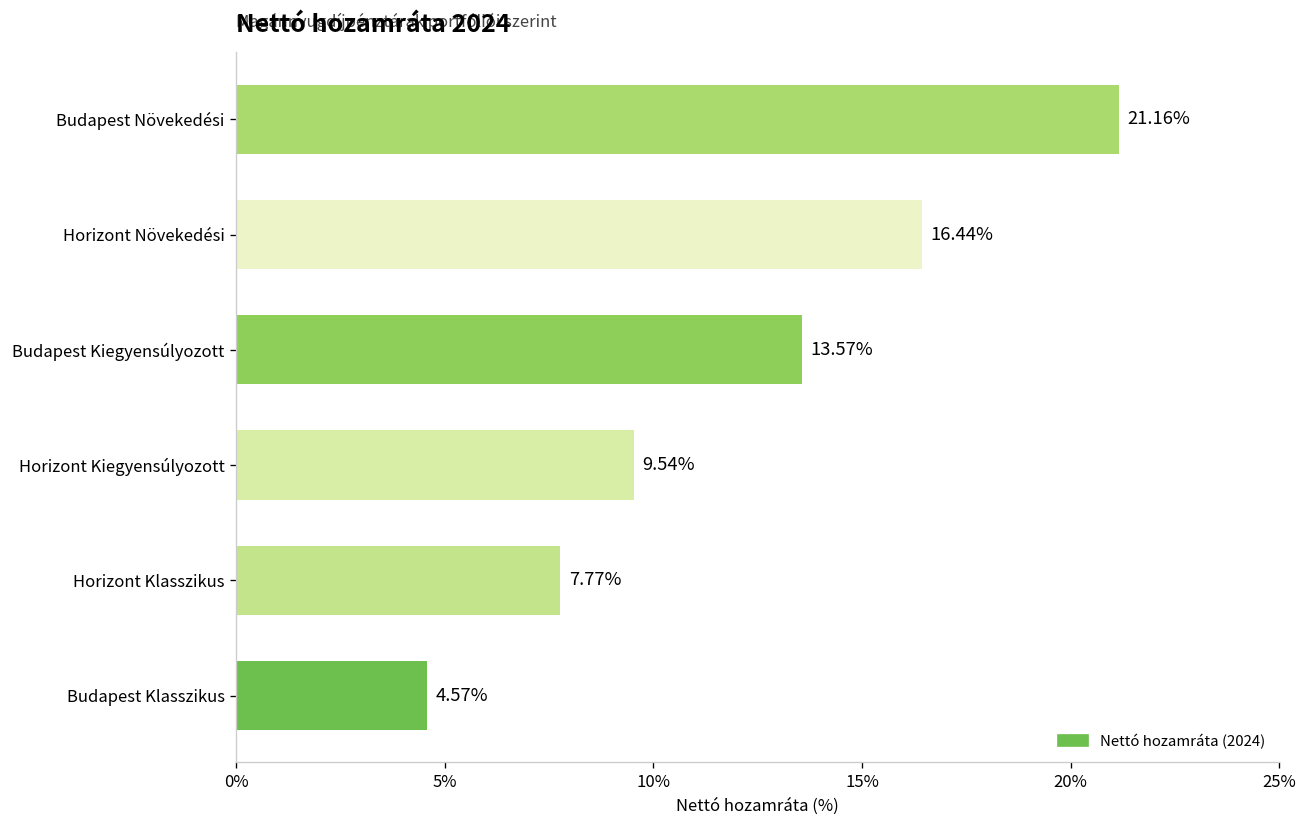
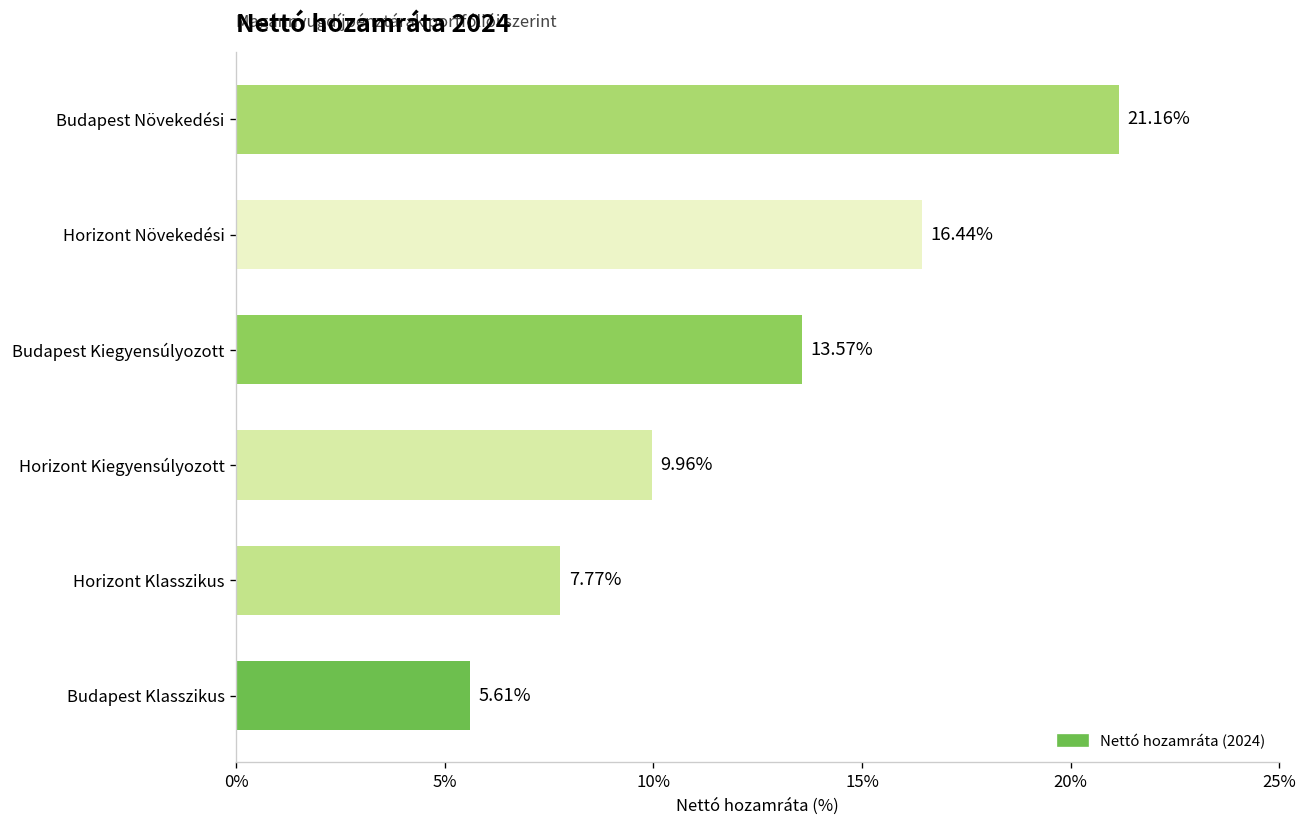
  {
    "Budapest Növekedési": "21.16%",
    "Horizont Növekedési": "16.44%",
    "Budapest Kiegyensúlyozott": "13.57%",
-   "Horizont Kiegyensúlyozott": "9.54%",
+   "Horizont Kiegyensúlyozott": "9.96%",
    "Horizont Klasszikus": "7.77%",
-   "Budapest Klasszikus": "4.57%"
+   "Budapest Klasszikus": "5.61%"
  }
